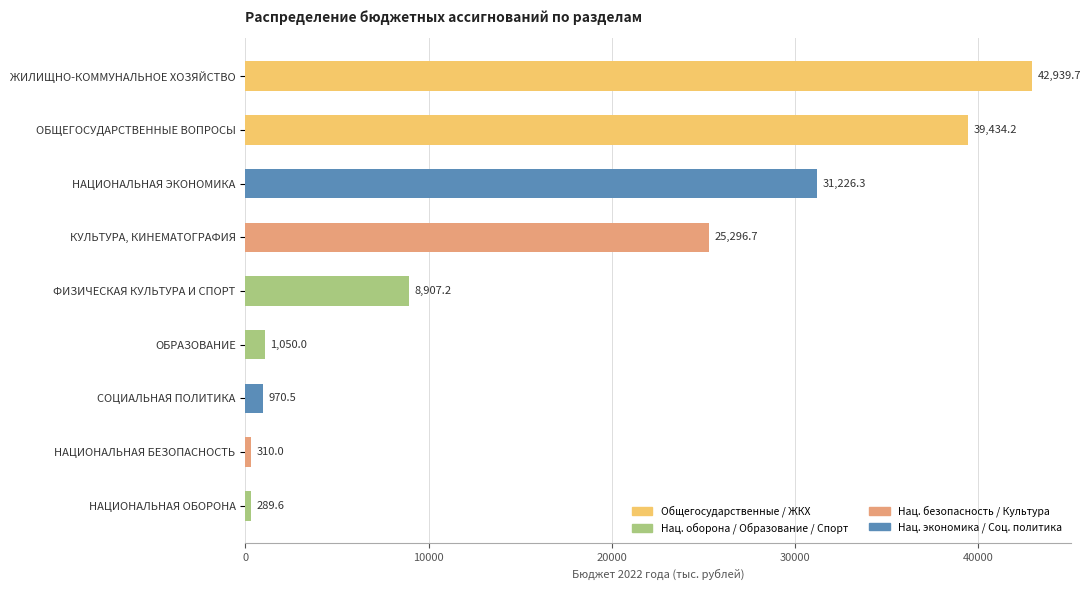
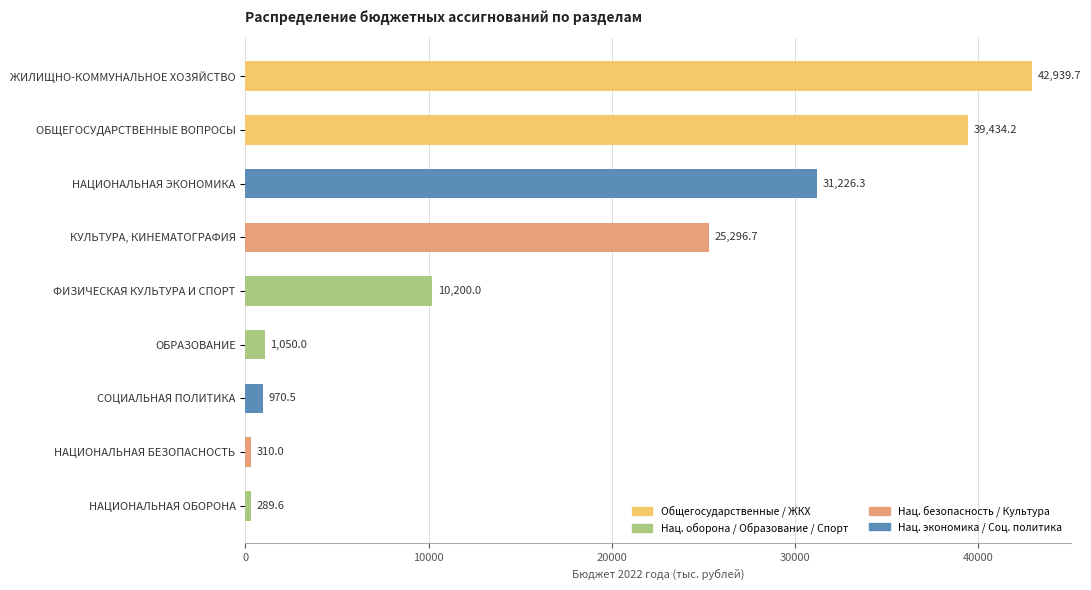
  {
    "ЖИЛИЩНО-КОММУНАЛЬНОЕ ХОЗЯЙСТВО": "42,939.7",
    "ОБЩЕГОСУДАРСТВЕННЫЕ ВОПРОСЫ": "39,434.2",
    "НАЦИОНАЛЬНАЯ ЭКОНОМИКА": "31,226.3",
    "КУЛЬТУРА, КИНЕМАТОГРАФИЯ": "25,296.7",
-   "ФИЗИЧЕСКАЯ КУЛЬТУРА И СПОРТ": "8,907.2",
+   "ФИЗИЧЕСКАЯ КУЛЬТУРА И СПОРТ": "10,200.0",
    "ОБРАЗОВАНИЕ": "1,050.0",
    "СОЦИАЛЬНАЯ ПОЛИТИКА": "970.5",
    "НАЦИОНАЛЬНАЯ БЕЗОПАСНОСТЬ": "310.0",
    "НАЦИОНАЛЬНАЯ ОБОРОНА": "289.6"
  }
